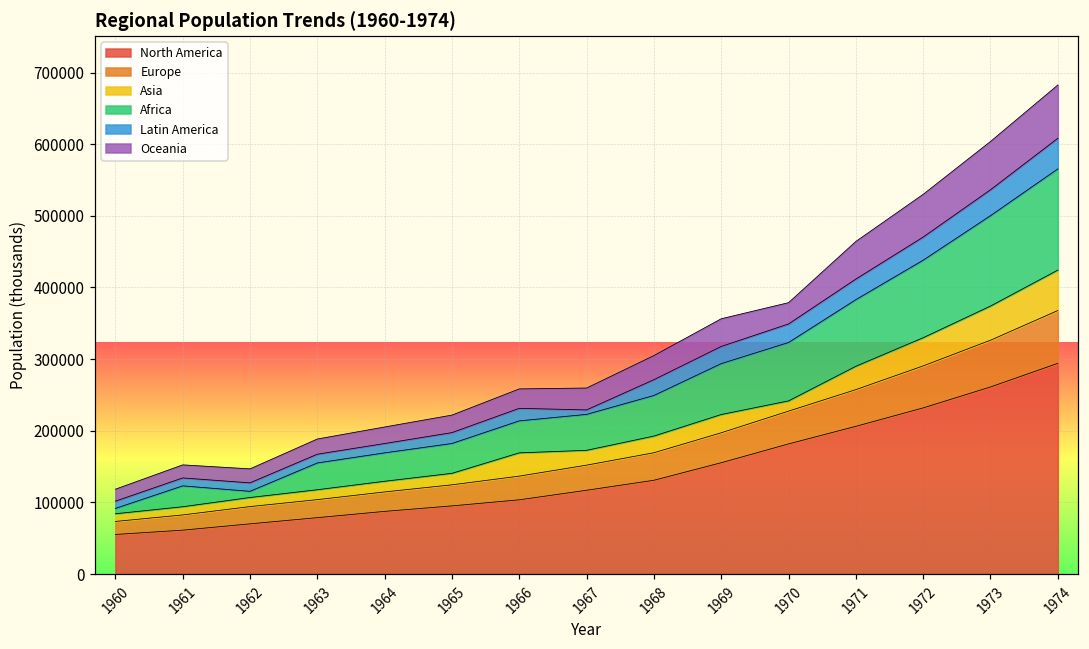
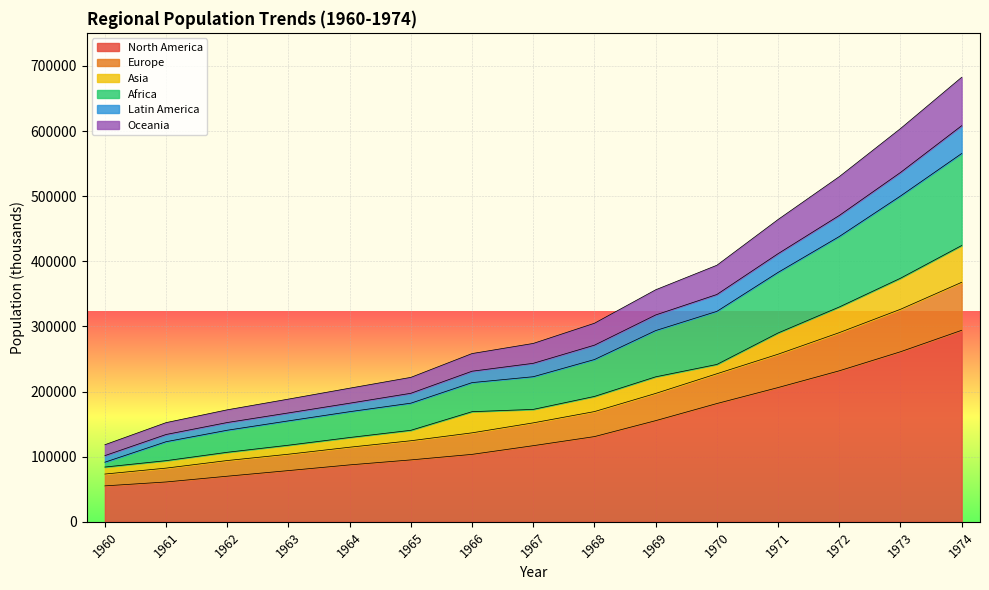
  {
    "Asia": {
      "1960": 10000,
      "1961": 10000,
      "1962": 10000,
      "1963": 10000,
      "1964": 10000,
      "1965": 20000,
      "1966": 30000,
      "1967": 20000,
      "1968": 20000,
      "1969": 30000,
      "1970": 10000,
      "1971": 30000,
      "1972": 40000,
      "1973": 50000,
      "1974": 60000
    },
    "Africa": {
      "1960": 10000,
      "1961": 30000,
-     "1962": 10000,
+     "1962": 30000,
      "1963": 40000,
      "1964": 40000,
      "1965": 40000,
      "1966": 40000,
      "1967": 50000,
      "1968": 60000,
      "1969": 70000,
      "1970": 80000,
      "1971": 90000,
      "1972": 110000,
      "1973": 130000,
      "1974": 140000
    },
    "Latin America": {
      "1960": 10000,
      "1961": 10000,
      "1962": 10000,
      "1963": 10000,
      "1964": 10000,
      "1965": 20000,
      "1966": 20000,
-     "1967": 10000,
+     "1967": 20000,
      "1968": 20000,
      "1969": 20000,
      "1970": 30000,
      "1971": 30000,
      "1972": 30000,
      "1973": 40000,
      "1974": 40000
    },
    "Oceania": {
      "1960": 20000,
      "1961": 20000,
      "1962": 20000,
      "1963": 20000,
      "1964": 20000,
      "1965": 20000,
      "1966": 30000,
      "1967": 30000,
      "1968": 30000,
      "1969": 40000,
-     "1970": 30000,
+     "1970": 40000,
      "1971": 50000,
      "1972": 60000,
      "1973": 70000,
      "1974": 70000
    }
  }
